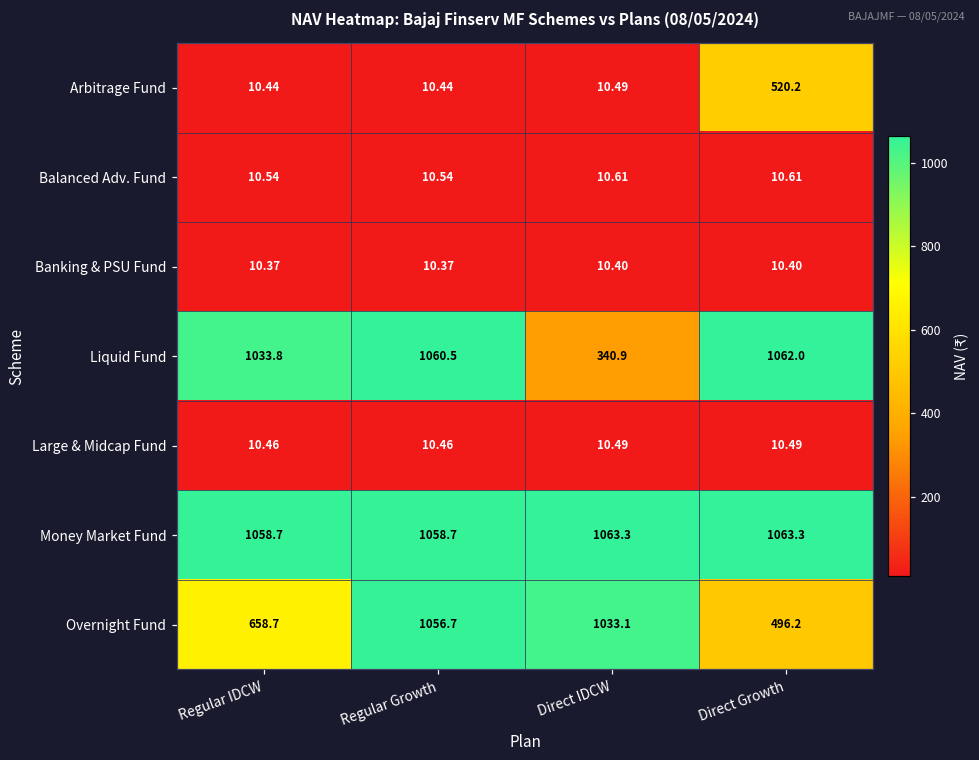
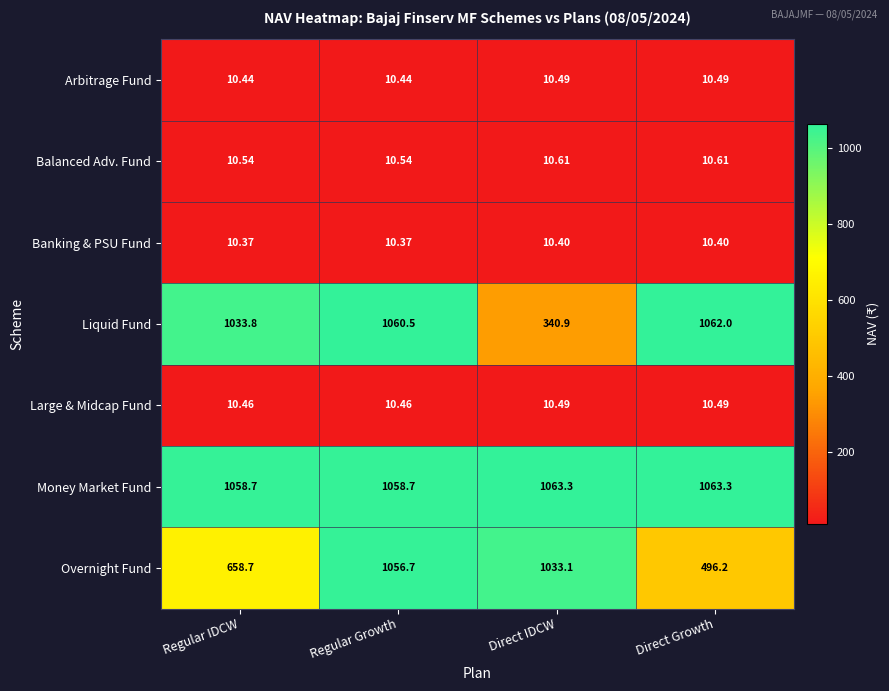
  {
    "Arbitrage Fund": {
      "Regular IDCW": 10.44,
      "Regular Growth": 10.44,
      "Direct IDCW": 10.49,
-     "Direct Growth": 520.2
+     "Direct Growth": 10.49
    },
    "Balanced Adv. Fund": {
      "Regular IDCW": 10.54,
      "Regular Growth": 10.54,
      "Direct IDCW": 10.61,
      "Direct Growth": 10.61
    },
    "Banking & PSU Fund": {
      "Regular IDCW": 10.37,
      "Regular Growth": 10.37,
      "Direct IDCW": 10.40,
      "Direct Growth": 10.40
    },
    "Liquid Fund": {
      "Regular IDCW": 1033.8,
      "Regular Growth": 1060.5,
      "Direct IDCW": 340.9,
      "Direct Growth": 1062.0
    },
    "Large & Midcap Fund": {
      "Regular IDCW": 10.46,
      "Regular Growth": 10.46,
      "Direct IDCW": 10.49,
      "Direct Growth": 10.49
    },
    "Money Market Fund": {
      "Regular IDCW": 1058.7,
      "Regular Growth": 1058.7,
      "Direct IDCW": 1063.3,
      "Direct Growth": 1063.3
    },
    "Overnight Fund": {
      "Regular IDCW": 658.7,
      "Regular Growth": 1056.7,
      "Direct IDCW": 1033.1,
      "Direct Growth": 496.2
    }
  }
